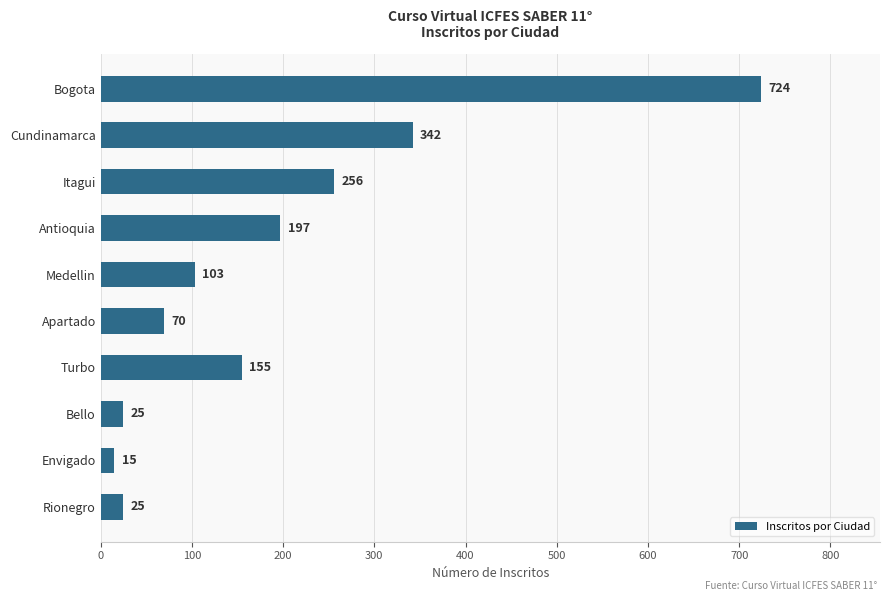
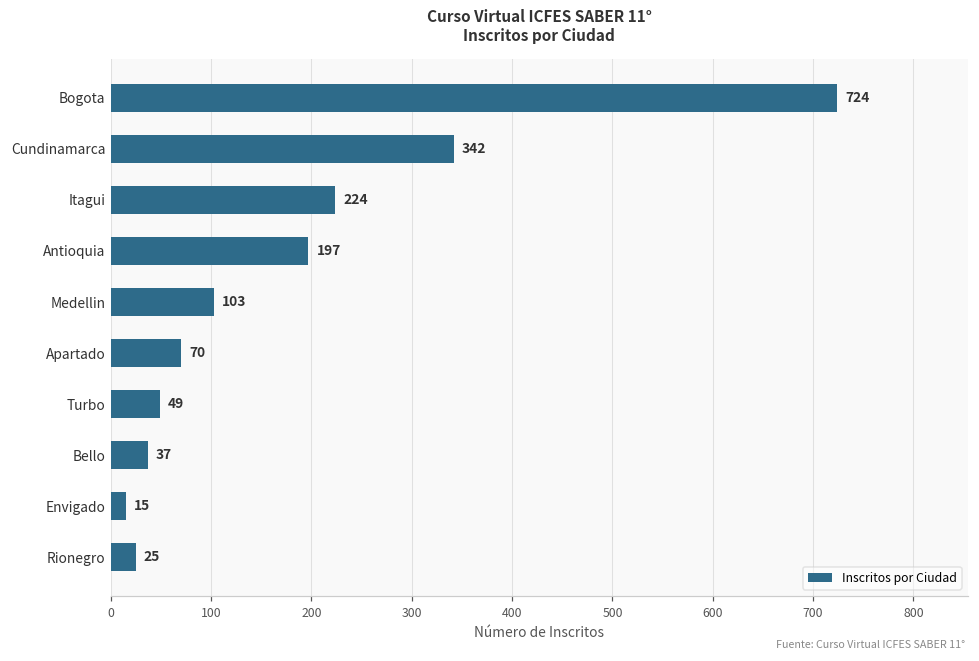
  {
    "Bogota": 724,
    "Cundinamarca": 342,
-   "Itagui": 256,
+   "Itagui": 224,
    "Antioquia": 197,
    "Medellin": 103,
    "Apartado": 70,
-   "Turbo": 155,
-   "Bello": 25,
+   "Turbo": 49,
+   "Bello": 37,
    "Envigado": 15,
    "Rionegro": 25
  }
